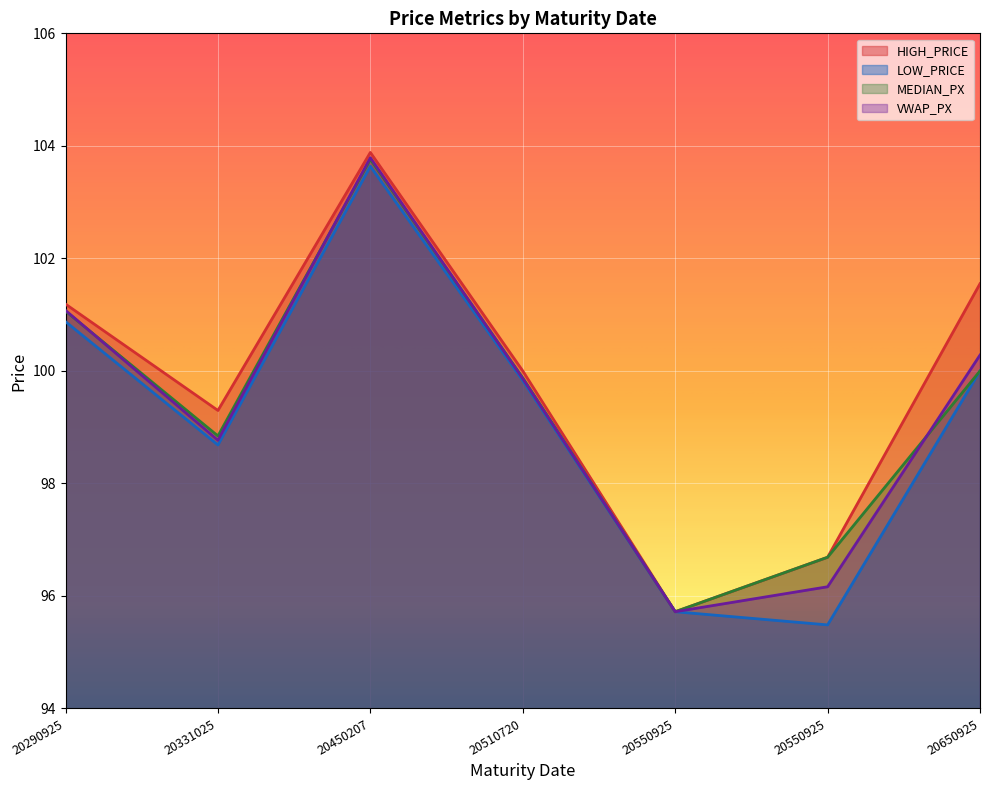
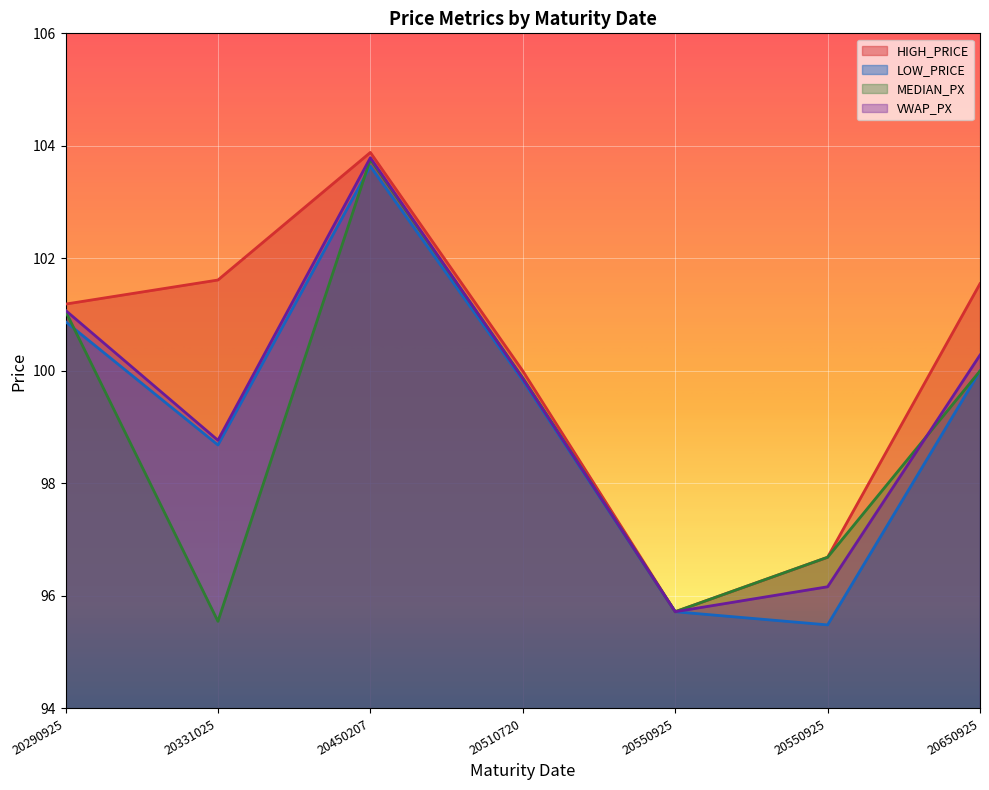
  {
    "HIGH_PRICE": {
      "20290925": 101.2,
-     "20331025": 99.3,
+     "20331025": 101.6,
      "20450207": 103.9,
      "20510720": 100.0,
      "20650925": 101.5
    },
    "LOW_PRICE": {
      "20290925": 100.9,
      "20331025": 98.7,
      "20450207": 103.6
    },
    "MEDIAN_PX": {
-     "20331025": 98.8
+     "20331025": 95.5
    },
    "VWAP_PX": {
      "20331025": 98.8,
      "20650925": 100.3
    }
  }
